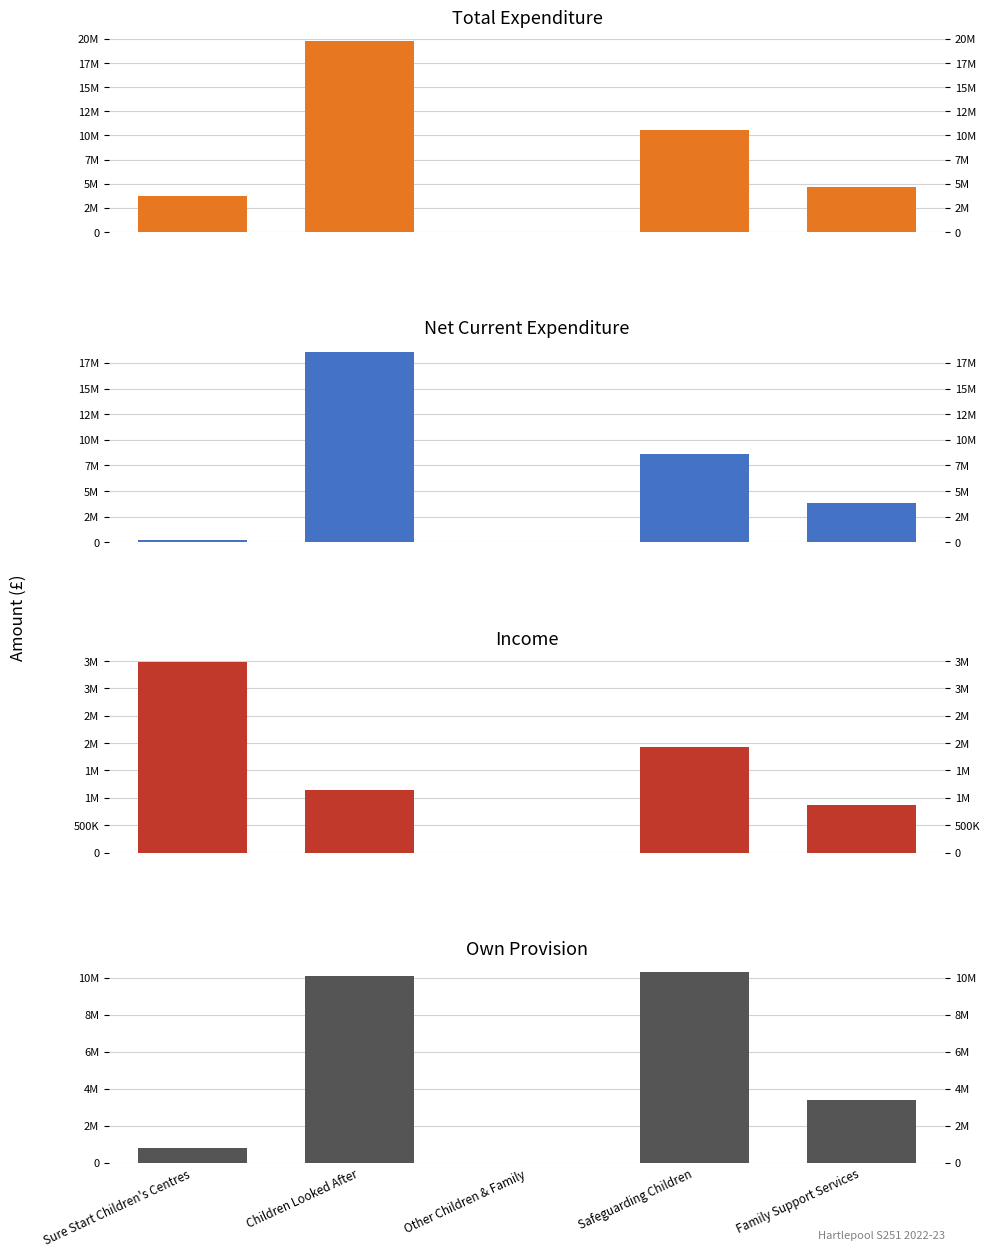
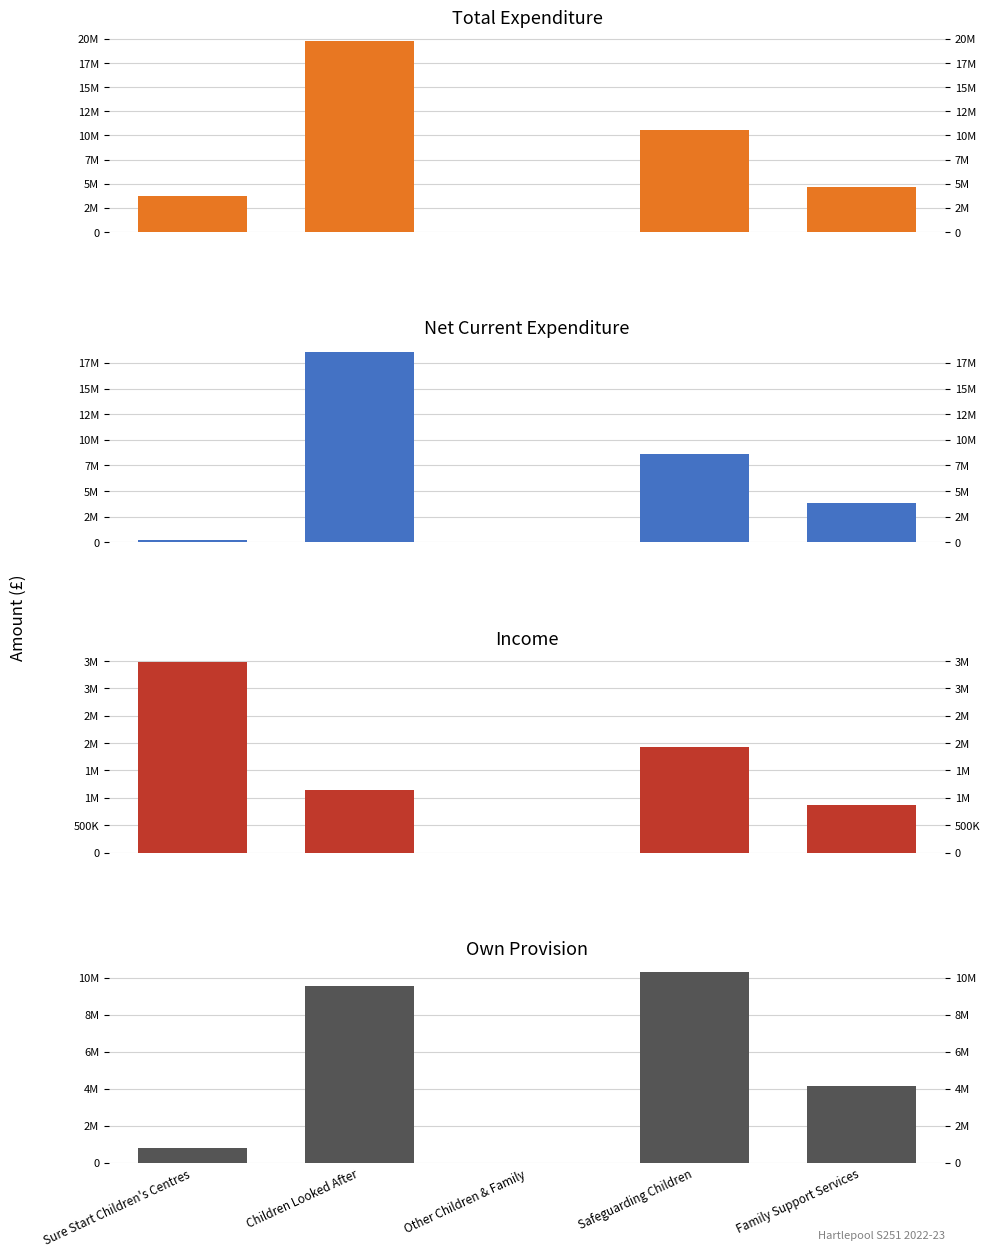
  {
    "Own Provision": {
      "Sure Start Children's Centres": 800000,
-     "Children Looked After": 10100000,
+     "Children Looked After": 9600000,
      "Other Children & Family": 0,
      "Safeguarding Children": 10300000,
-     "Family Support Services": 3400000
+     "Family Support Services": 4100000
    }
  }
